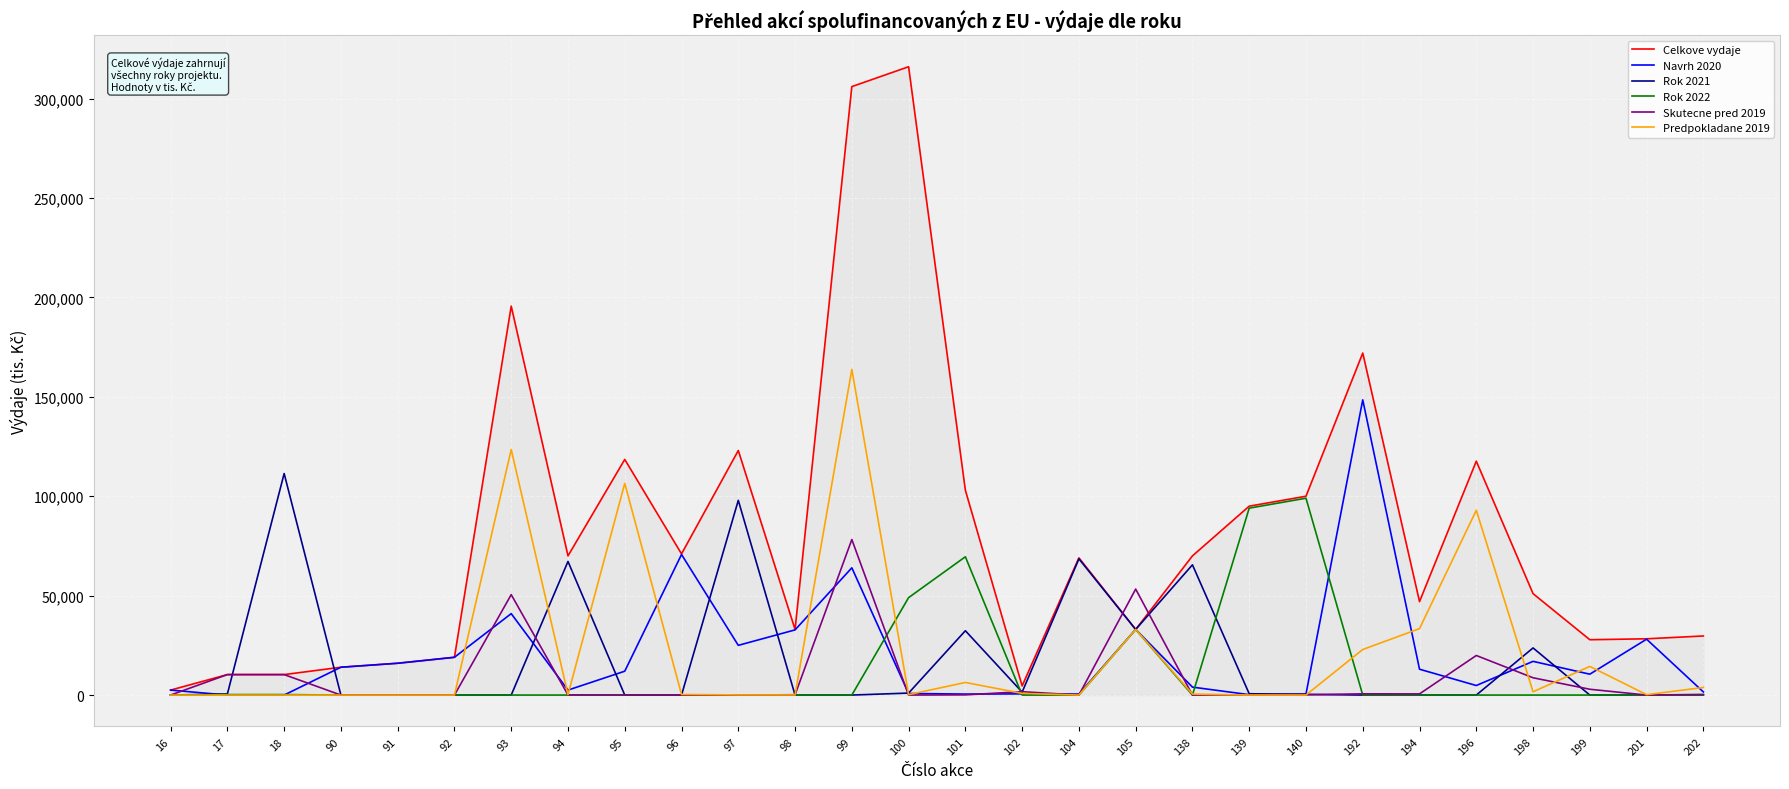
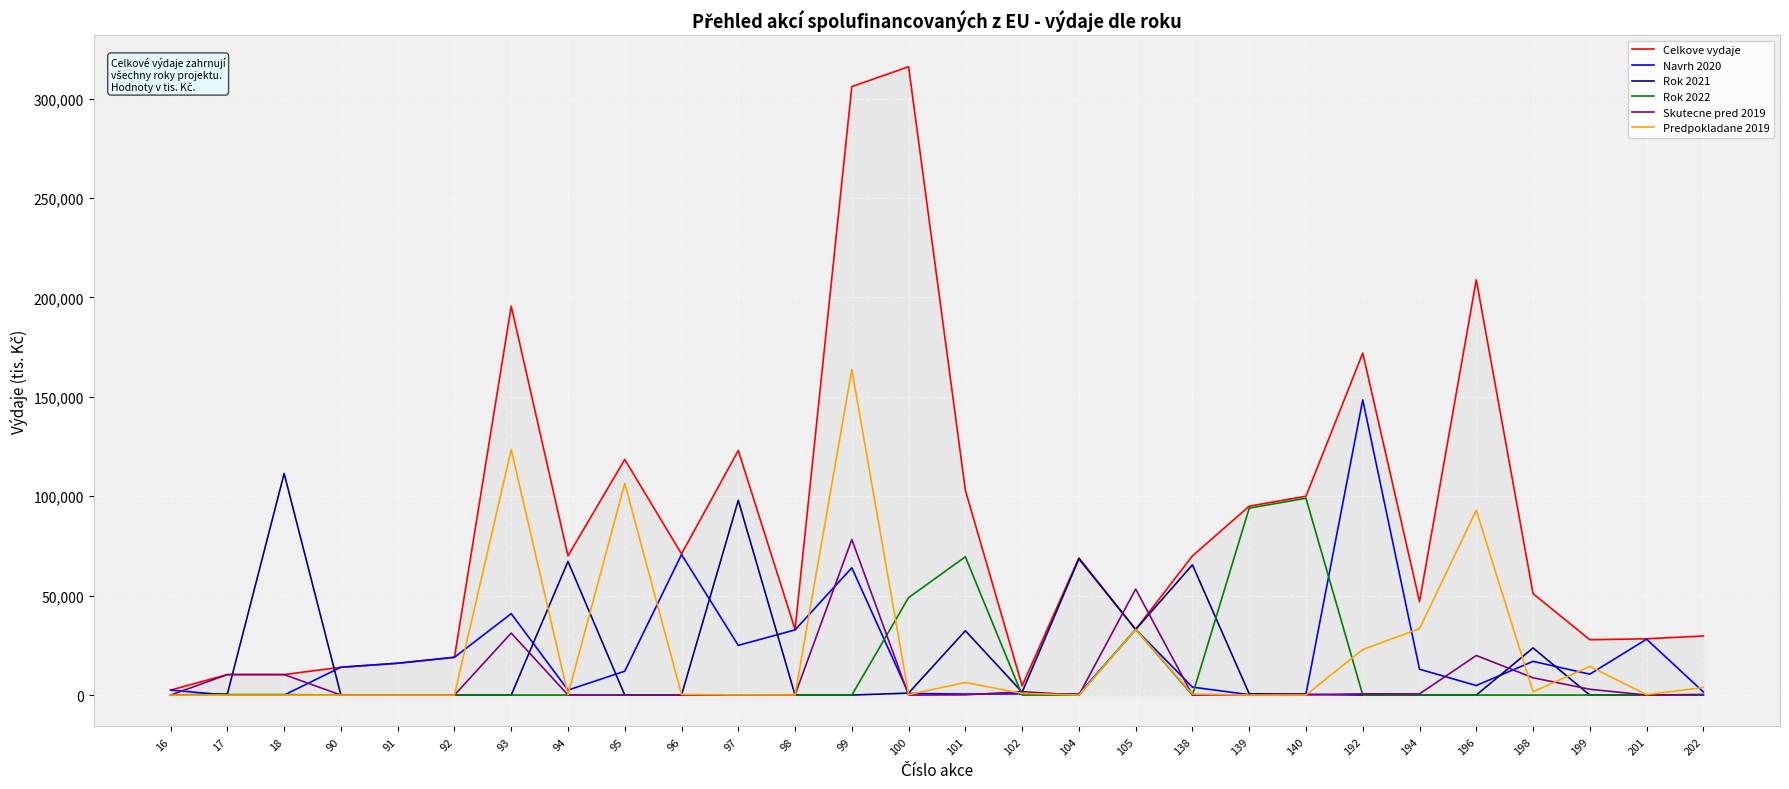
  {
    "Celkove vydaje": {
      "93": "196,000",
      "94": "70,000",
      "95": "118,000",
      "97": "123,000",
      "99": "306,000",
      "100": "316,000",
      "101": "103,000",
      "102": "5,000",
      "138": "70,000",
      "192": "172,000",
      "194": "47,000",
-     "196": "118,000",
+     "196": "209,000",
      "198": "51,000",
      "199": "28,000",
      "202": "30,000"
    },
    "Navrh 2020": {
      "93": "41,000",
      "94": "3,000",
      "95": "12,000",
      "97": "25,000",
      "99": "64,000",
      "138": "4,000",
      "192": "148,000",
      "194": "13,000",
      "196": "5,000",
      "198": "17,000",
      "199": "11,000"
    },
    "Rok 2021": {
      "18": "111,000",
      "94": "67,000",
      "97": "98,000",
      "101": "32,000",
      "138": "66,000",
      "198": "24,000"
    },
    "Rok 2022": {
      "100": "49,000",
      "101": "70,000",
      "198": "0"
    },
    "Skutecne pred 2019": {
-     "93": "51,000",
+     "93": "31,000",
      "99": "78,000",
      "105": "53,000",
      "196": "20,000",
      "198": "9,000",
      "199": "3,000"
    },
    "Predpokladane 2019": {
      "93": "123,000",
      "95": "106,000",
      "99": "164,000",
      "101": "6,000",
      "192": "23,000",
      "194": "33,000",
      "196": "93,000",
      "198": "2,000",
      "199": "14,000",
      "202": "4,000"
    }
  }
